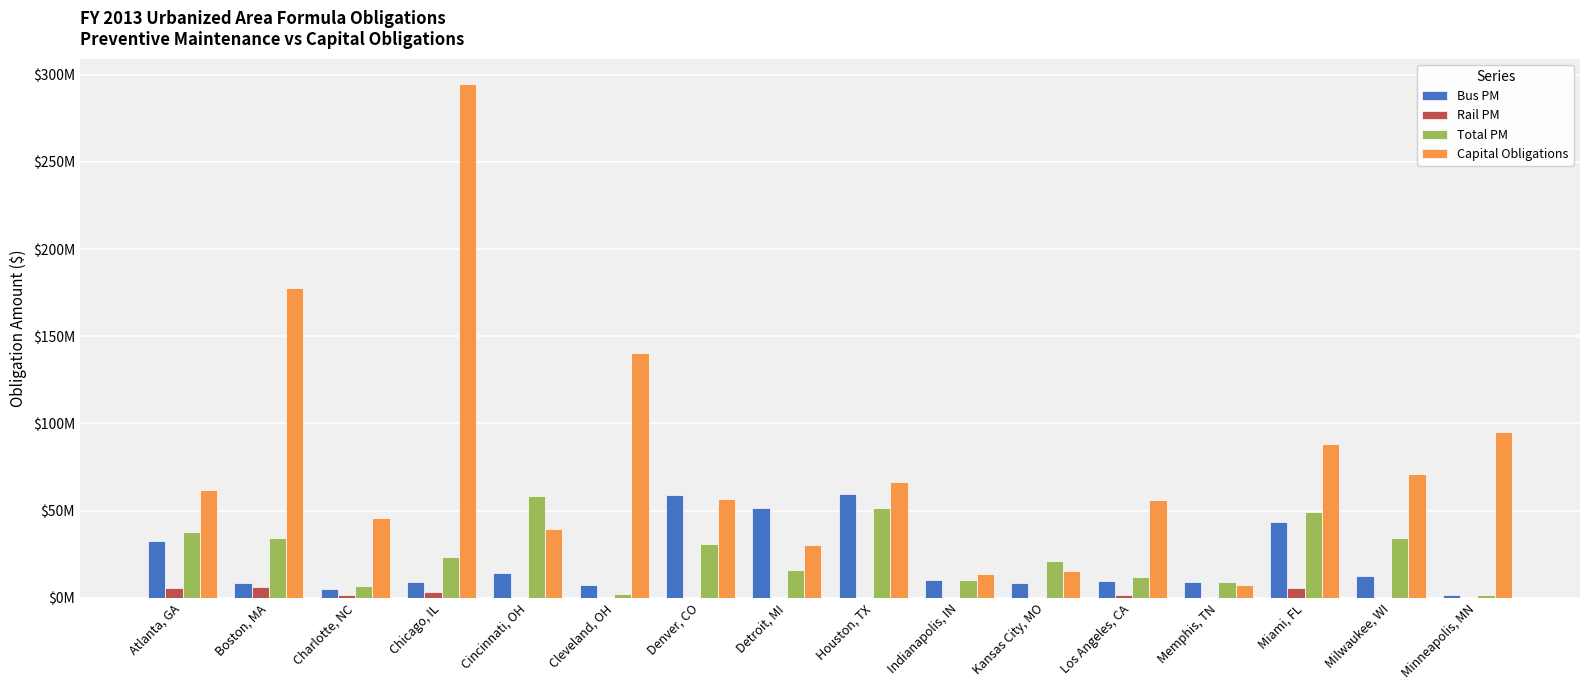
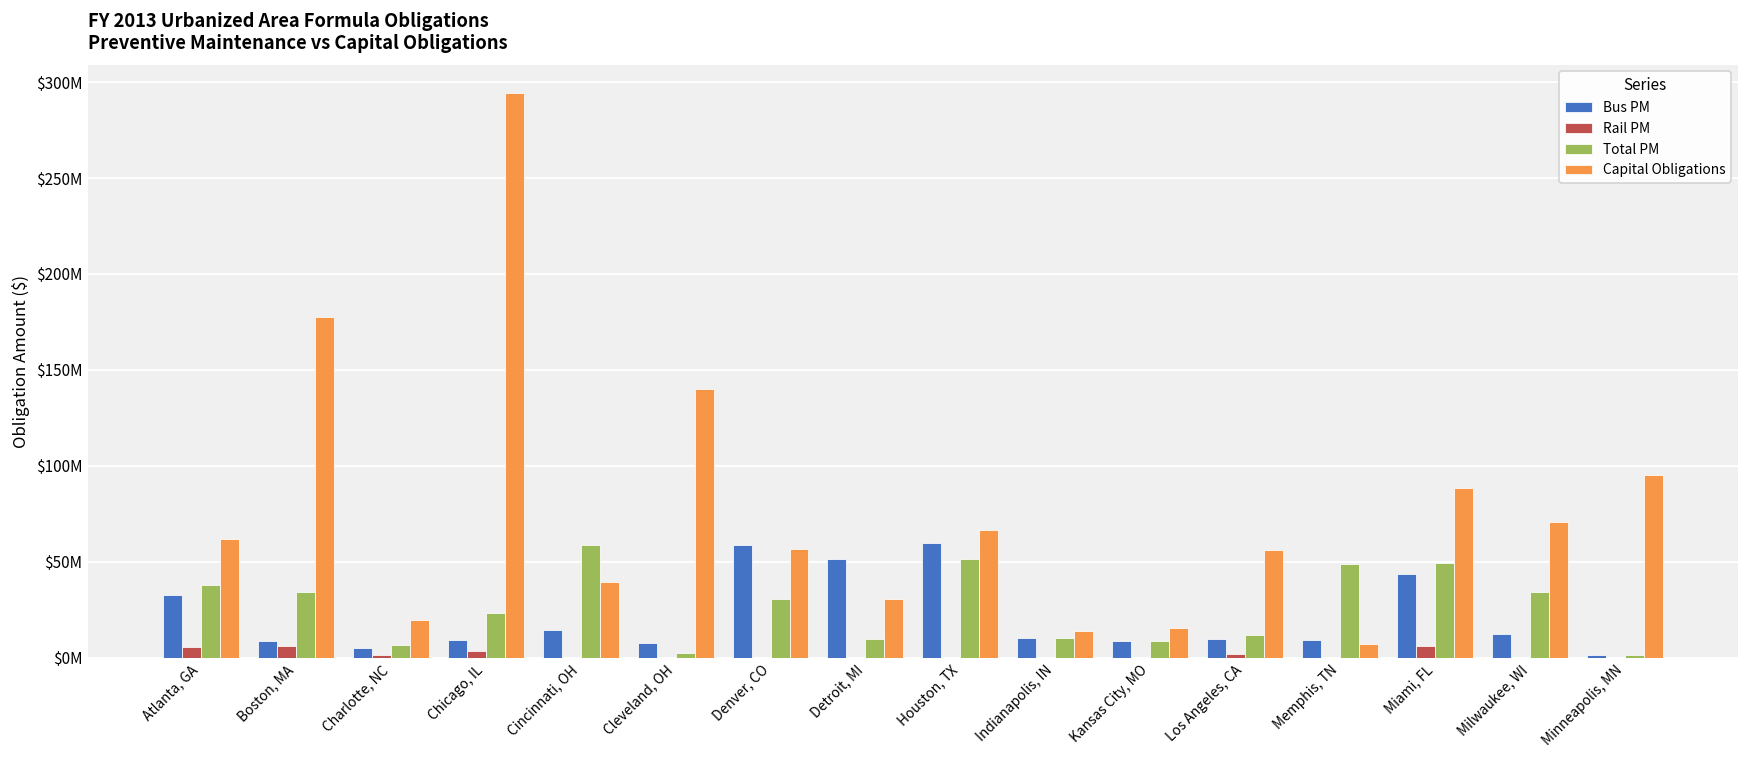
  {
    "Bus PM": {
      "Atlanta, GA": "$32000000",
      "Boston, MA": "$9000000",
      "Charlotte, NC": "$5000000",
      "Chicago, IL": "$9000000",
      "Cincinnati, OH": "$14000000",
      "Cleveland, OH": "$7000000",
      "Denver, CO": "$59000000",
      "Detroit, MI": "$51000000",
      "Houston, TX": "$60000000",
      "Indianapolis, IN": "$10000000",
      "Kansas City, MO": "$9000000",
      "Los Angeles, CA": "$10000000",
      "Memphis, TN": "$9000000",
      "Miami, FL": "$43000000",
      "Milwaukee, WI": "$13000000",
      "Minneapolis, MN": "$2000000"
    },
    "Rail PM": {
      "Atlanta, GA": "$6000000",
      "Boston, MA": "$6000000",
      "Charlotte, NC": "$2000000",
      "Chicago, IL": "$4000000",
      "Cincinnati, OH": "$0",
      "Cleveland, OH": "$0",
      "Denver, CO": "$0",
      "Detroit, MI": "$0",
      "Houston, TX": "$0",
      "Indianapolis, IN": "$0",
      "Kansas City, MO": "$0",
      "Los Angeles, CA": "$2000000",
      "Memphis, TN": "$0",
      "Miami, FL": "$6000000",
      "Milwaukee, WI": "$0",
      "Minneapolis, MN": "$0"
    },
    "Total PM": {
      "Atlanta, GA": "$38000000",
      "Boston, MA": "$34000000",
      "Charlotte, NC": "$7000000",
      "Chicago, IL": "$23000000",
      "Cincinnati, OH": "$59000000",
      "Cleveland, OH": "$2000000",
      "Denver, CO": "$31000000",
-     "Detroit, MI": "$16000000",
+     "Detroit, MI": "$10000000",
      "Houston, TX": "$51000000",
      "Indianapolis, IN": "$10000000",
-     "Kansas City, MO": "$21000000",
+     "Kansas City, MO": "$9000000",
      "Los Angeles, CA": "$12000000",
-     "Memphis, TN": "$9000000",
+     "Memphis, TN": "$49000000",
      "Miami, FL": "$49000000",
      "Milwaukee, WI": "$34000000",
      "Minneapolis, MN": "$2000000"
    },
    "Capital Obligations": {
      "Atlanta, GA": "$62000000",
      "Boston, MA": "$178000000",
-     "Charlotte, NC": "$46000000",
+     "Charlotte, NC": "$20000000",
      "Chicago, IL": "$294000000",
      "Cincinnati, OH": "$40000000",
      "Cleveland, OH": "$140000000",
      "Denver, CO": "$56000000",
      "Detroit, MI": "$30000000",
      "Houston, TX": "$66000000",
      "Indianapolis, IN": "$14000000",
      "Kansas City, MO": "$15000000",
      "Los Angeles, CA": "$56000000",
      "Memphis, TN": "$7000000",
      "Miami, FL": "$88000000",
      "Milwaukee, WI": "$71000000",
      "Minneapolis, MN": "$95000000"
    }
  }
